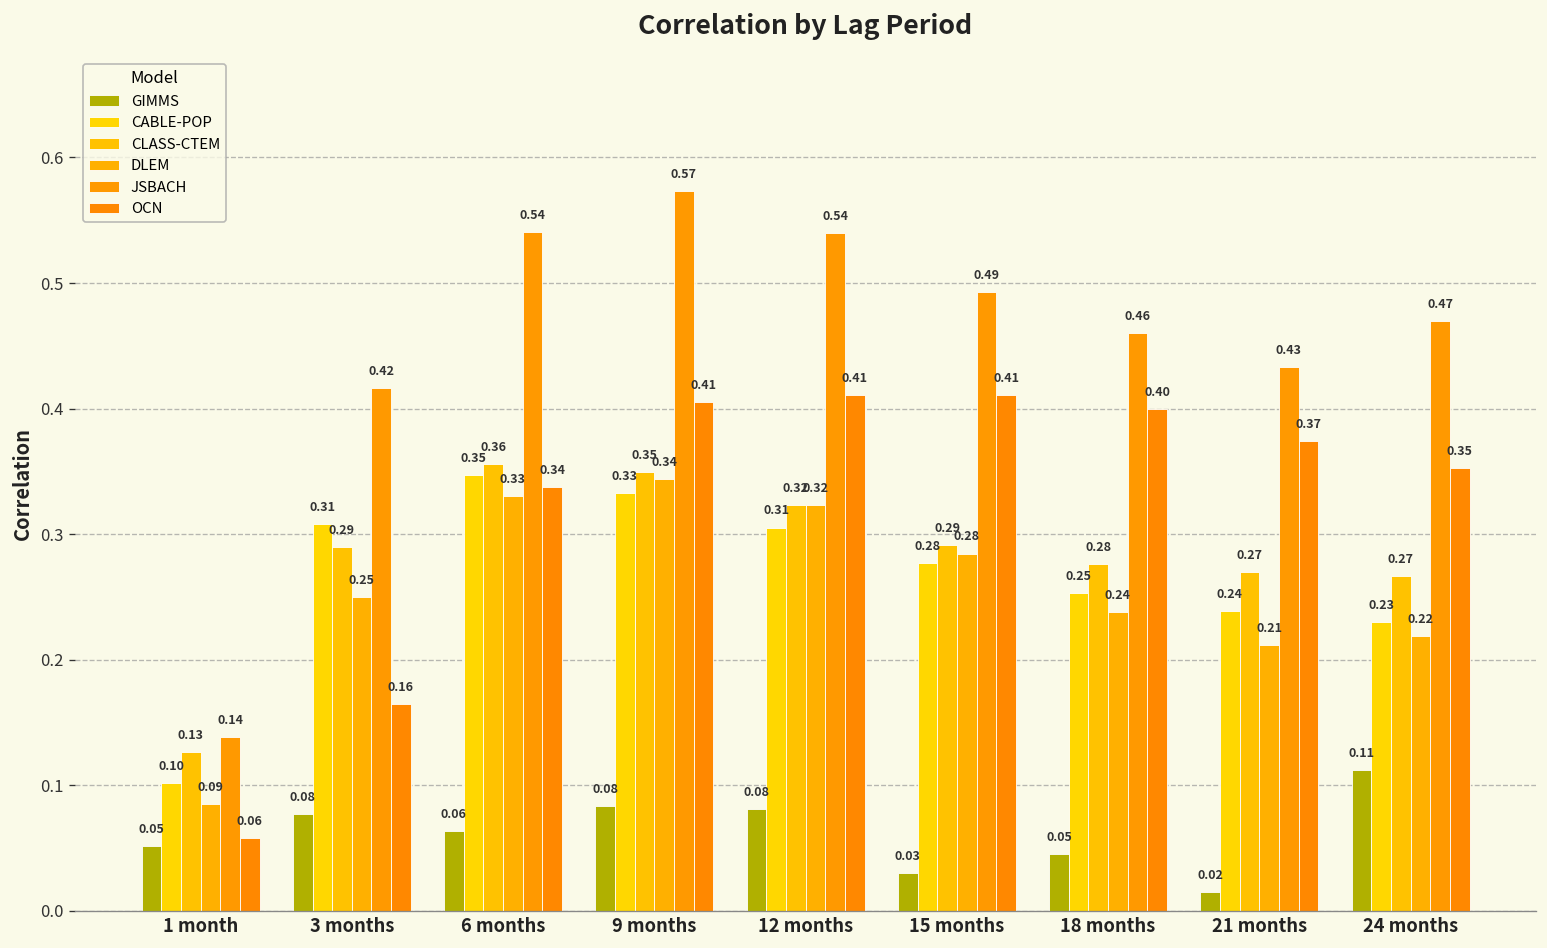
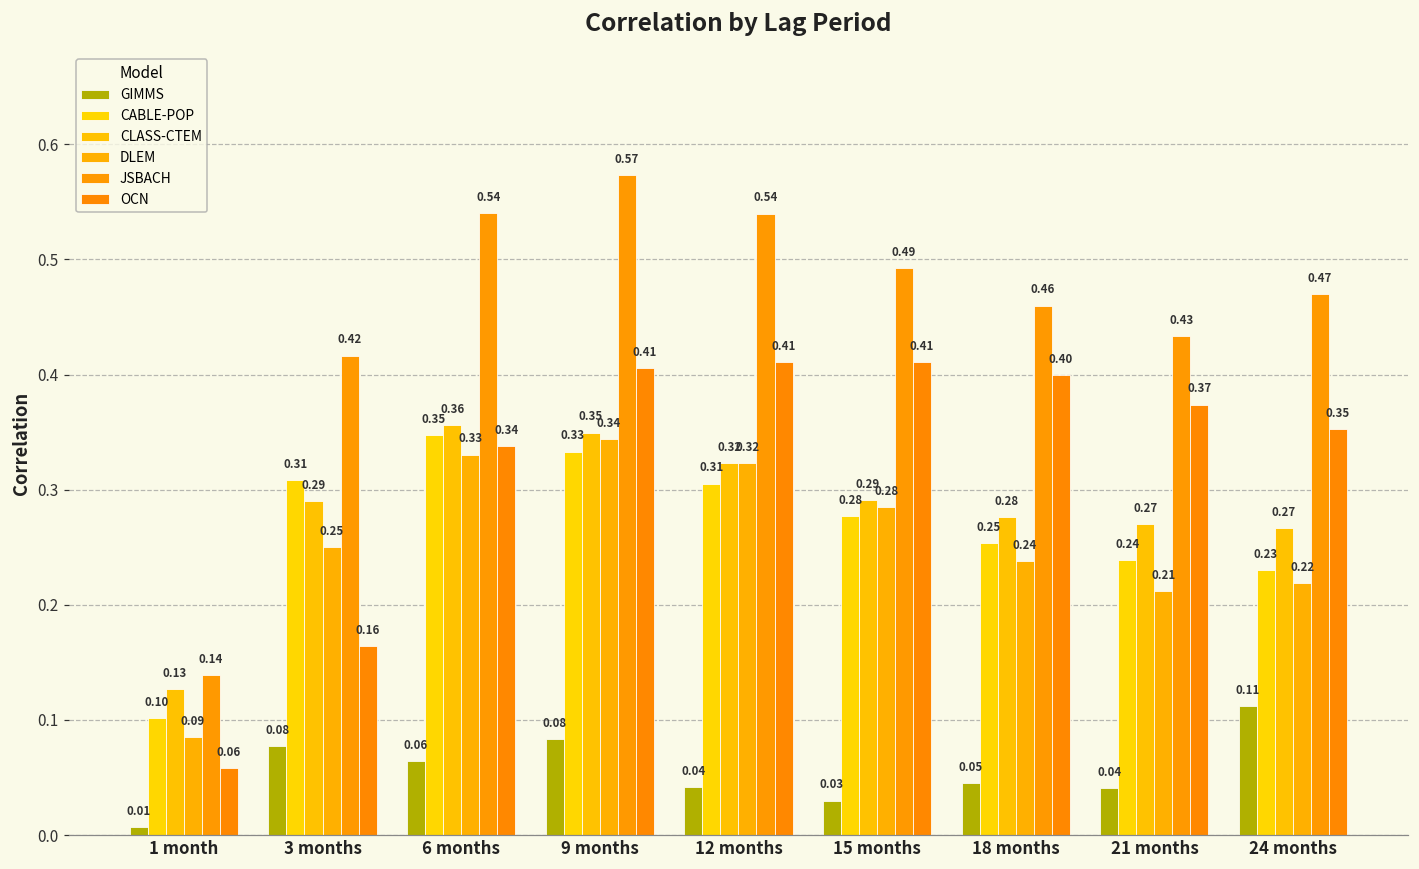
  {
    "GIMMS": {
-     "1 month": 0.05,
+     "1 month": 0.01,
      "3 months": 0.08,
      "6 months": 0.06,
      "9 months": 0.08,
-     "12 months": 0.08,
+     "12 months": 0.04,
      "15 months": 0.03,
      "18 months": 0.05,
-     "21 months": 0.02,
+     "21 months": 0.04,
      "24 months": 0.11
    }
  }
